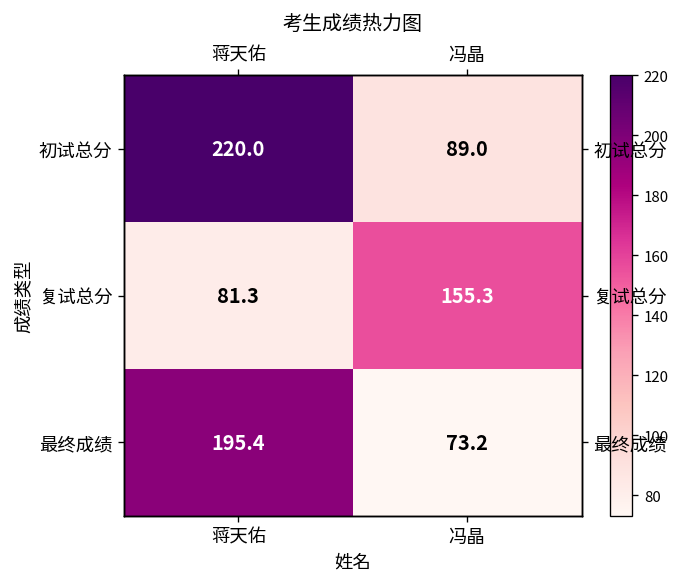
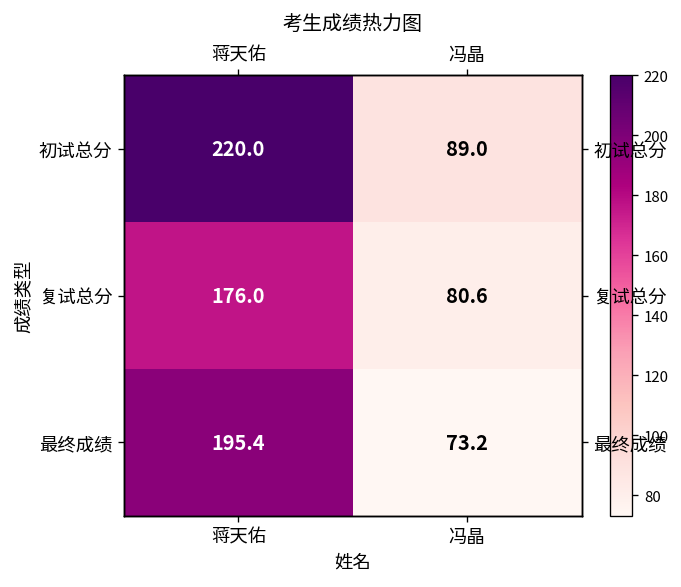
  {
    "初试总分": {
      "蒋天佑": 220.0,
      "冯晶": 89.0
    },
    "复试总分": {
-     "蒋天佑": 81.3,
-     "冯晶": 155.3
+     "蒋天佑": 176.0,
+     "冯晶": 80.6
    },
    "最终成绩": {
      "蒋天佑": 195.4,
      "冯晶": 73.2
    }
  }
